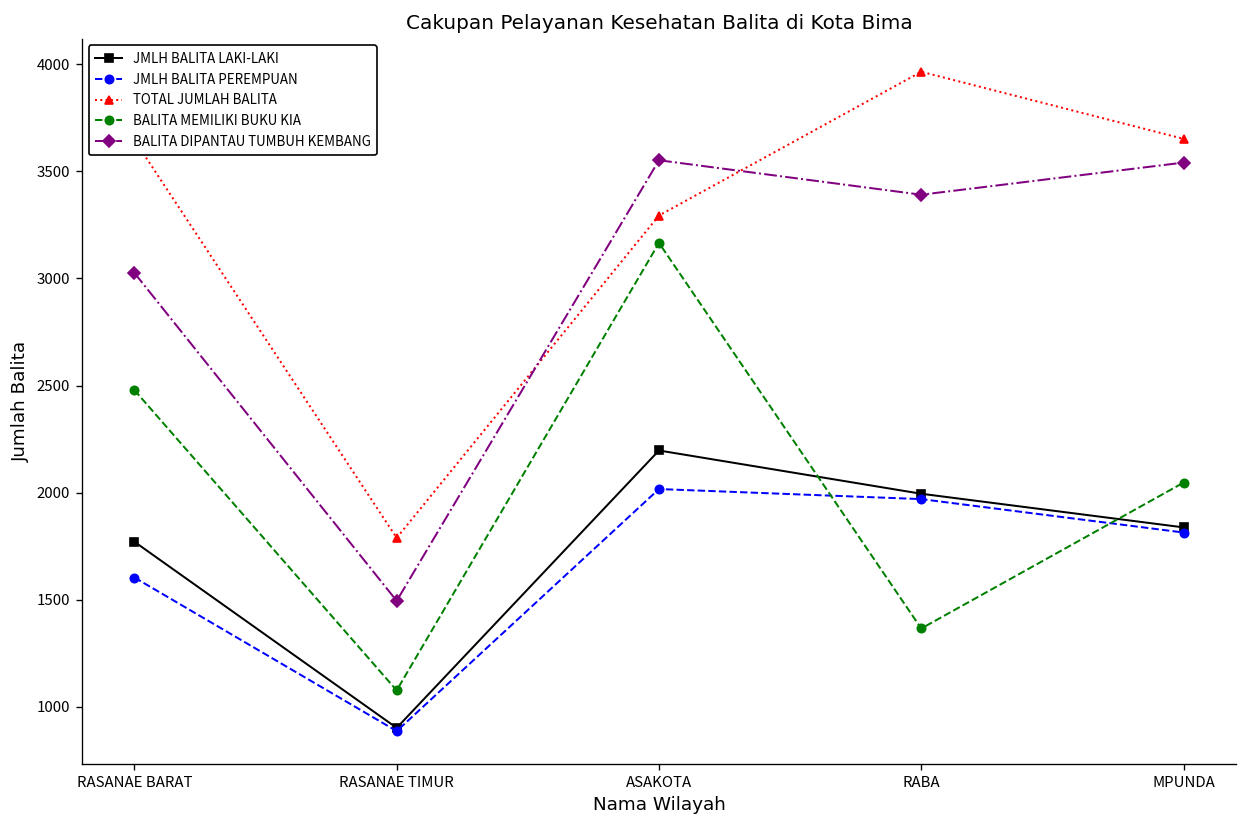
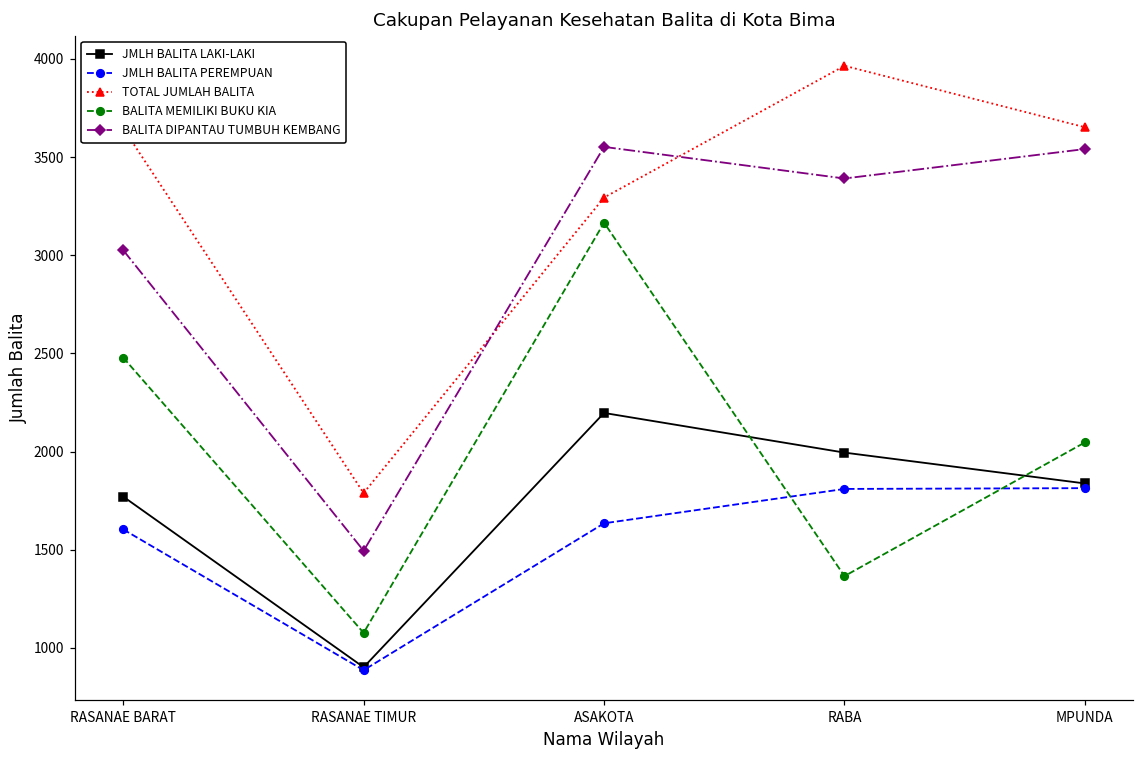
  {
    "JMLH BALITA LAKI-LAKI": {
      "RASANAE BARAT": 1770,
      "RASANAE TIMUR": 900,
      "ASAKOTA": 2200,
      "RABA": 2000,
      "MPUNDA": 1840
    },
    "JMLH BALITA PEREMPUAN": {
      "RASANAE BARAT": 1600,
      "RASANAE TIMUR": 890,
-     "ASAKOTA": 2020,
-     "RABA": 1970,
+     "ASAKOTA": 1640,
+     "RABA": 1810,
      "MPUNDA": 1810
    },
    "TOTAL JUMLAH BALITA": {
      "RASANAE TIMUR": 1790,
      "ASAKOTA": 3290,
      "RABA": 3970,
      "MPUNDA": 3650
    },
    "BALITA MEMILIKI BUKU KIA": {
      "RASANAE BARAT": 2480,
      "RASANAE TIMUR": 1080,
      "ASAKOTA": 3170,
      "RABA": 1370,
      "MPUNDA": 2050
    },
    "BALITA DIPANTAU TUMBUH KEMBANG": {
      "RASANAE BARAT": 3030,
      "RASANAE TIMUR": 1500,
      "ASAKOTA": 3550,
      "RABA": 3390,
      "MPUNDA": 3540
    }
  }
